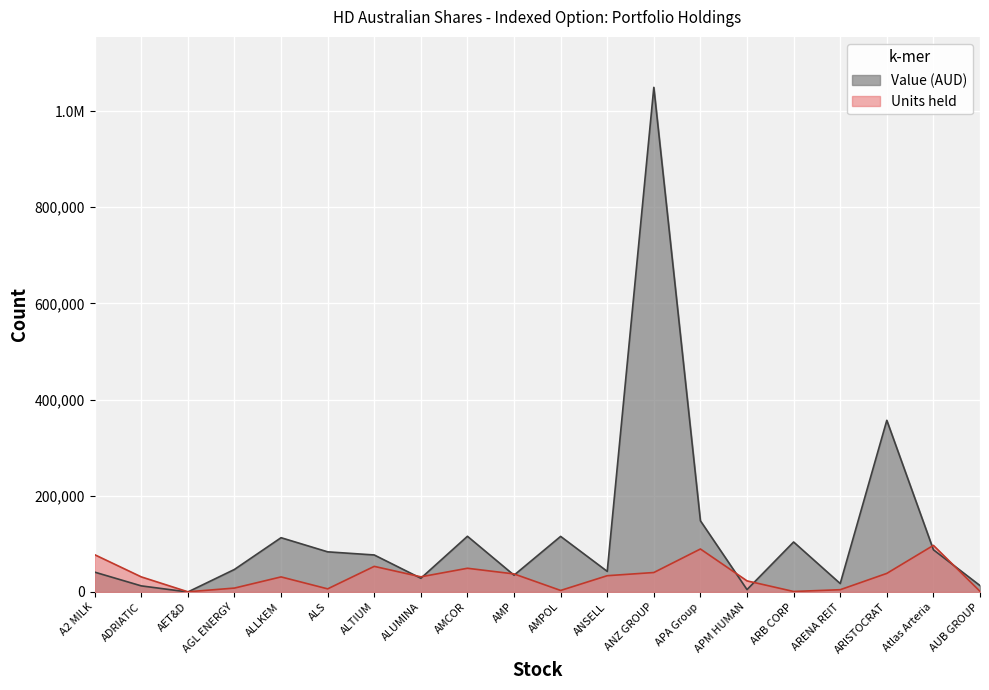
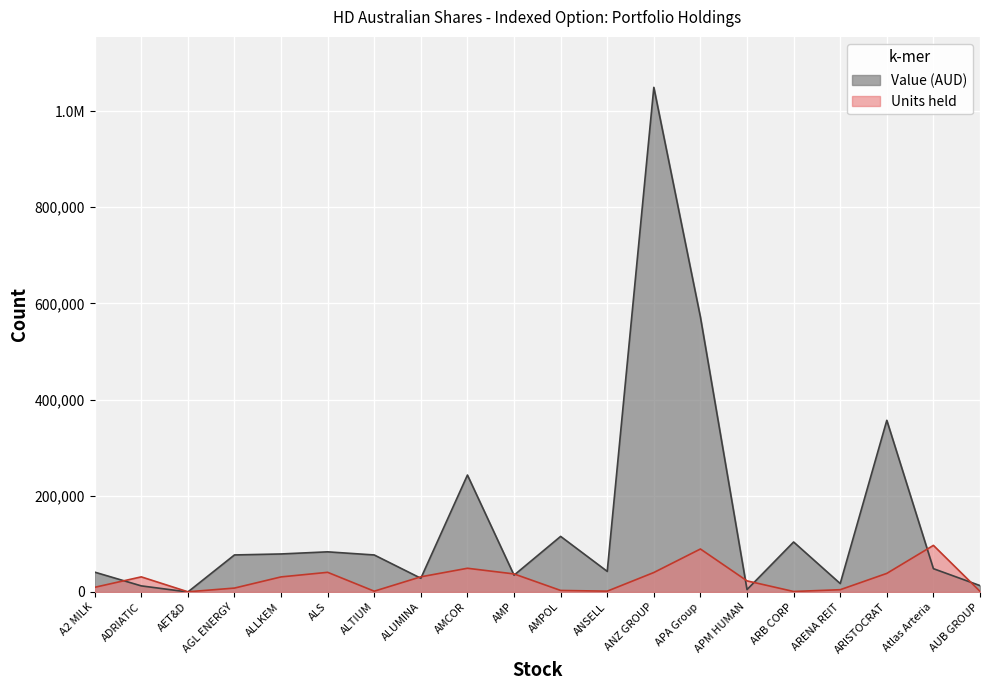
  {
    "Value (AUD)": {
      "A2 MILK": "40,000",
      "ADRIATIC": "10,000",
-     "AGL ENERGY": "50,000",
-     "ALLKEM": "110,000",
+     "AGL ENERGY": "80,000",
+     "ALLKEM": "80,000",
      "ALS": "80,000",
      "ALTIUM": "80,000",
-     "AMCOR": "120,000",
+     "AMCOR": "240,000",
      "AMPOL": "120,000",
      "ANSELL": "40,000",
      "ANZ GROUP": "1,050,000",
-     "APA Group": "150,000",
+     "APA Group": "570,000",
      "APM HUMAN": "0",
      "ARB CORP": "100,000",
      "ARENA REIT": "20,000",
      "ARISTOCRAT": "360,000",
-     "Atlas Arteria": "90,000",
+     "Atlas Arteria": "50,000",
      "AUB GROUP": "10,000"
    },
    "Units held": {
-     "A2 MILK": "80,000",
+     "A2 MILK": "10,000",
      "ADRIATIC": "30,000",
      "AGL ENERGY": "10,000",
      "ALLKEM": "30,000",
-     "ALS": "10,000",
-     "ALTIUM": "50,000",
+     "ALS": "40,000",
+     "ALTIUM": "0",
      "AMCOR": "50,000",
      "AMPOL": "0",
-     "ANSELL": "30,000",
+     "ANSELL": "0",
      "ANZ GROUP": "40,000",
      "APA Group": "90,000",
      "APM HUMAN": "20,000",
      "ARB CORP": "0",
      "ARENA REIT": "0",
      "ARISTOCRAT": "40,000",
      "Atlas Arteria": "100,000",
      "AUB GROUP": "0"
    }
  }
